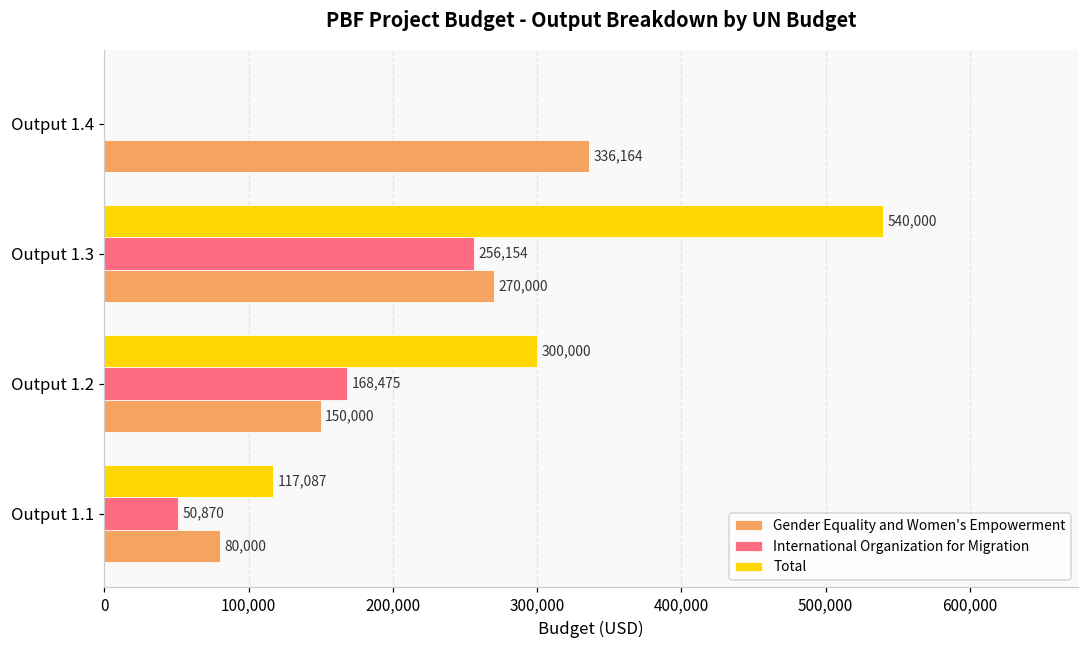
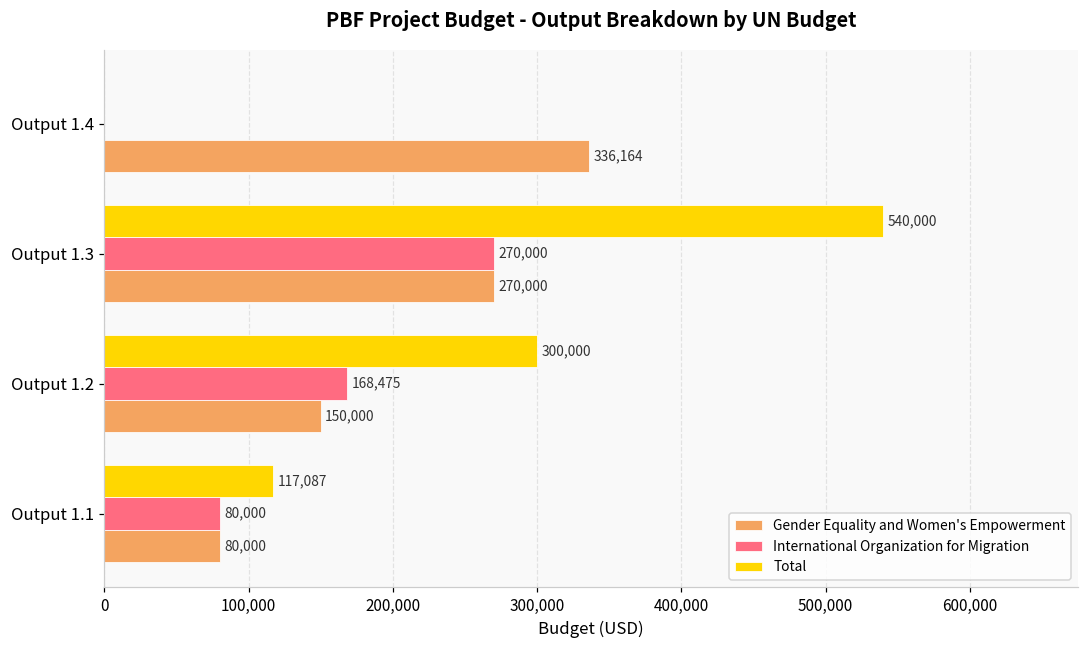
  {
    "Gender Equality and Women's Empowerment": {
      "Output 1.4": "336,164",
      "Output 1.3": "270,000",
      "Output 1.2": "150,000",
      "Output 1.1": "80,000"
    },
    "International Organization for Migration": {
-     "Output 1.3": "256,154",
+     "Output 1.3": "270,000",
      "Output 1.2": "168,475",
-     "Output 1.1": "50,870"
+     "Output 1.1": "80,000"
    },
    "Total": {
      "Output 1.3": "540,000",
      "Output 1.2": "300,000",
      "Output 1.1": "117,087"
    }
  }
